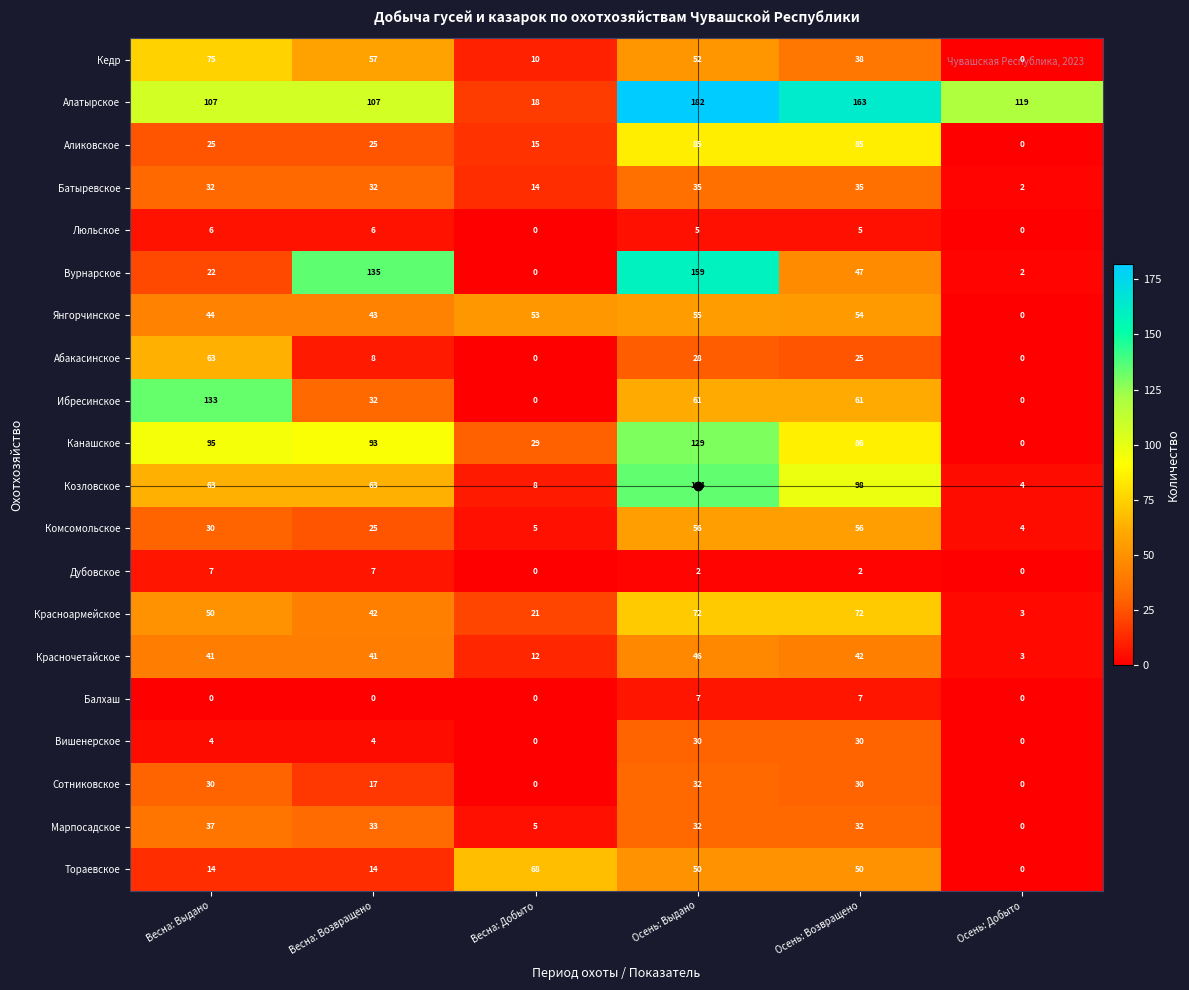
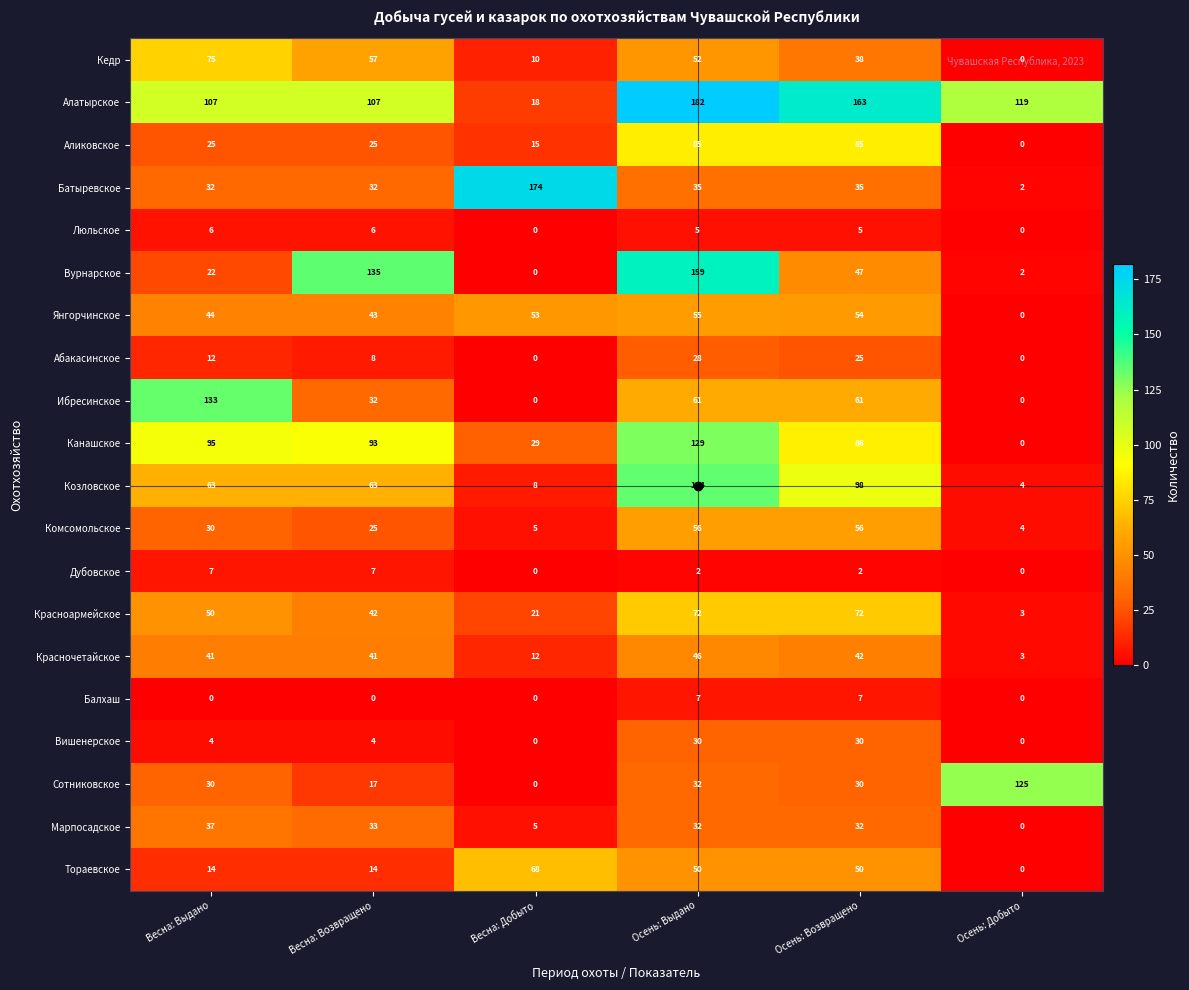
  {
    "Кедр": {
      "Весна: Выдано": 75,
      "Весна: Возвращено": 57,
      "Весна: Добыто": 10,
      "Осень: Выдано": 52,
      "Осень: Возвращено": 38,
      "Осень: Добыто": 2023
    },
    "Алатырское": {
      "Весна: Выдано": 107,
      "Весна: Возвращено": 107,
      "Весна: Добыто": 18,
      "Осень: Выдано": 182,
      "Осень: Возвращено": 163,
      "Осень: Добыто": 119
    },
    "Аликовское": {
      "Весна: Выдано": 25,
      "Весна: Возвращено": 25,
      "Весна: Добыто": 15,
      "Осень: Выдано": 85,
      "Осень: Возвращено": 85,
      "Осень: Добыто": 0
    },
    "Батыревское": {
      "Весна: Выдано": 32,
      "Весна: Возвращено": 32,
-     "Весна: Добыто": 14,
+     "Весна: Добыто": 174,
      "Осень: Выдано": 35,
      "Осень: Возвращено": 35,
      "Осень: Добыто": 2
    },
    "Люльское": {
      "Весна: Выдано": 6,
      "Весна: Возвращено": 6,
      "Весна: Добыто": 0,
      "Осень: Выдано": 5,
      "Осень: Возвращено": 5,
      "Осень: Добыто": 0
    },
    "Вурнарское": {
      "Весна: Выдано": 22,
      "Весна: Возвращено": 135,
      "Весна: Добыто": 0,
      "Осень: Выдано": 159,
      "Осень: Возвращено": 47,
      "Осень: Добыто": 2
    },
    "Янгорчинское": {
      "Весна: Выдано": 44,
      "Весна: Возвращено": 43,
      "Весна: Добыто": 53,
      "Осень: Выдано": 55,
      "Осень: Возвращено": 54,
      "Осень: Добыто": 0
    },
    "Абакасинское": {
-     "Весна: Выдано": 63,
+     "Весна: Выдано": 12,
      "Весна: Возвращено": 8,
      "Весна: Добыто": 0,
      "Осень: Выдано": 28,
      "Осень: Возвращено": 25,
      "Осень: Добыто": 0
    },
    "Ибресинское": {
      "Весна: Выдано": 133,
      "Весна: Возвращено": 32,
      "Весна: Добыто": 0,
      "Осень: Выдано": 61,
      "Осень: Возвращено": 61,
      "Осень: Добыто": 0
    },
    "Канашское": {
      "Весна: Выдано": 95,
      "Весна: Возвращено": 93,
      "Весна: Добыто": 29,
      "Осень: Выдано": 129,
      "Осень: Возвращено": 86,
      "Осень: Добыто": 0
    },
    "Козловское": {
      "Весна: Выдано": 63,
      "Весна: Возвращено": 63,
      "Весна: Добыто": 8,
      "Осень: Возвращено": 98,
      "Осень: Добыто": 4
    },
    "Комсомольское": {
      "Весна: Выдано": 30,
      "Весна: Возвращено": 25,
      "Весна: Добыто": 5,
      "Осень: Выдано": 56,
      "Осень: Возвращено": 56,
      "Осень: Добыто": 4
    },
    "Дубовское": {
      "Весна: Выдано": 7,
      "Весна: Возвращено": 7,
      "Весна: Добыто": 0,
      "Осень: Выдано": 2,
      "Осень: Возвращено": 2,
      "Осень: Добыто": 0
    },
    "Красноармейское": {
      "Весна: Выдано": 50,
      "Весна: Возвращено": 42,
      "Весна: Добыто": 21,
      "Осень: Выдано": 72,
      "Осень: Возвращено": 72,
      "Осень: Добыто": 3
    },
    "Красночетайское": {
      "Весна: Выдано": 41,
      "Весна: Возвращено": 41,
      "Весна: Добыто": 12,
      "Осень: Выдано": 46,
      "Осень: Возвращено": 42,
      "Осень: Добыто": 3
    },
    "Балхаш": {
      "Весна: Выдано": 0,
      "Весна: Возвращено": 0,
      "Весна: Добыто": 0,
      "Осень: Выдано": 7,
      "Осень: Возвращено": 7,
      "Осень: Добыто": 0
    },
    "Вишенерское": {
      "Весна: Выдано": 4,
      "Весна: Возвращено": 4,
      "Весна: Добыто": 0,
      "Осень: Выдано": 30,
      "Осень: Возвращено": 30,
      "Осень: Добыто": 0
    },
    "Сотниковское": {
      "Весна: Выдано": 30,
      "Весна: Возвращено": 17,
      "Весна: Добыто": 0,
      "Осень: Выдано": 32,
      "Осень: Возвращено": 30,
-     "Осень: Добыто": 0
+     "Осень: Добыто": 125
    },
    "Марпосадское": {
      "Весна: Выдано": 37,
      "Весна: Возвращено": 33,
      "Весна: Добыто": 5,
      "Осень: Выдано": 32,
      "Осень: Возвращено": 32,
      "Осень: Добыто": 0
    },
    "Тораевское": {
      "Весна: Выдано": 14,
      "Весна: Возвращено": 14,
      "Весна: Добыто": 68,
      "Осень: Выдано": 50,
      "Осень: Возвращено": 50,
      "Осень: Добыто": 0
    }
  }
